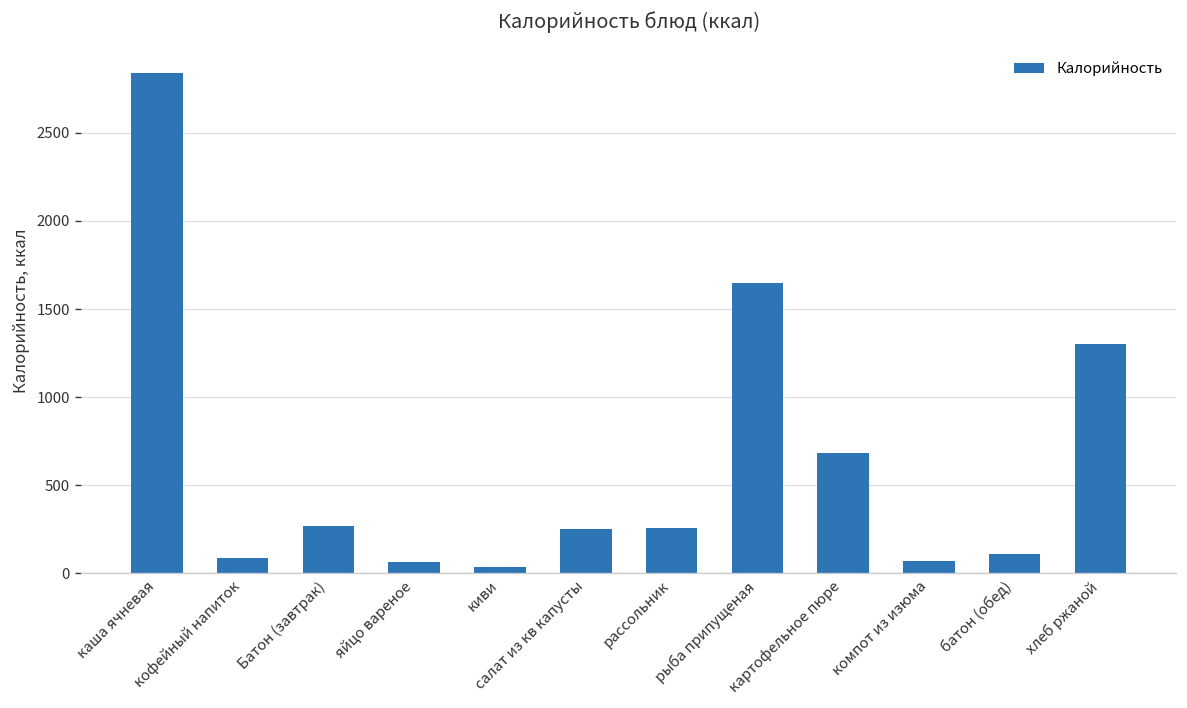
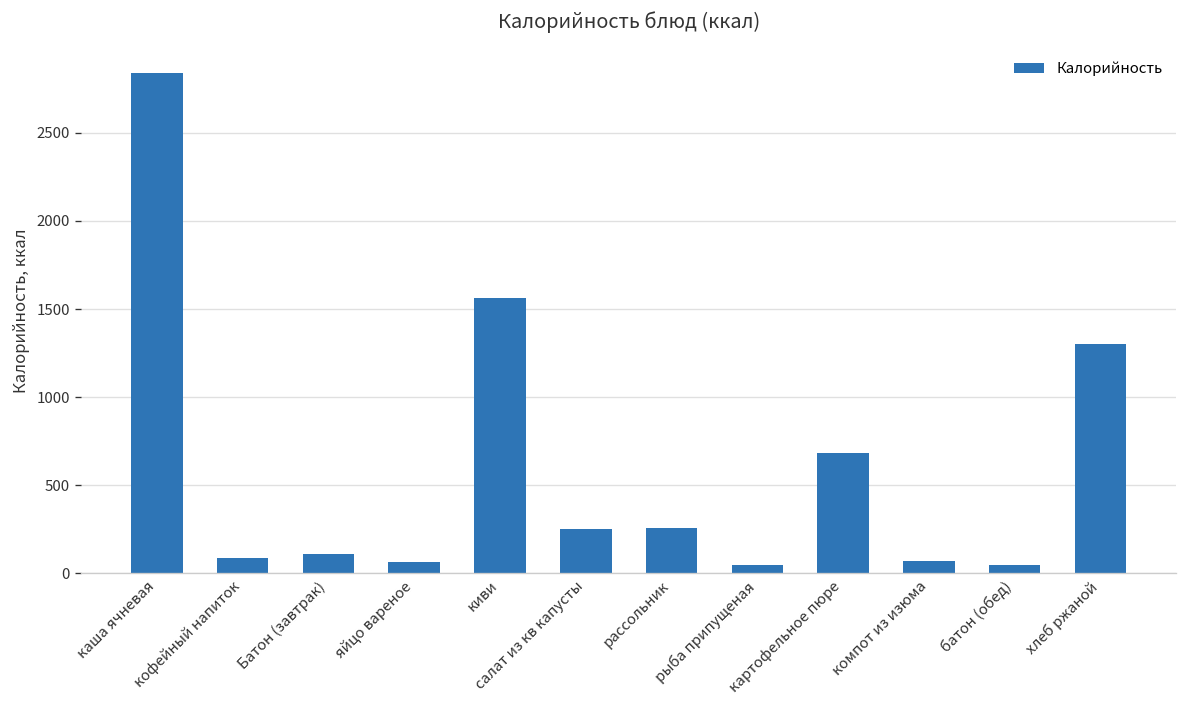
  {
    "каша ячневая": 2840,
    "кофейный напиток": 90,
-   "Батон (завтрак)": 270,
+   "Батон (завтрак)": 110,
    "яйцо вареное": 60,
-   "киви": 40,
+   "киви": 1560,
    "салат из кв капусты": 250,
    "рассольник": 260,
-   "рыба припущеная": 1650,
+   "рыба припущеная": 50,
    "картофельное пюре": 680,
    "компот из изюма": 70,
-   "батон (обед)": 110,
+   "батон (обед)": 50,
    "хлеб ржаной": 1300
  }
